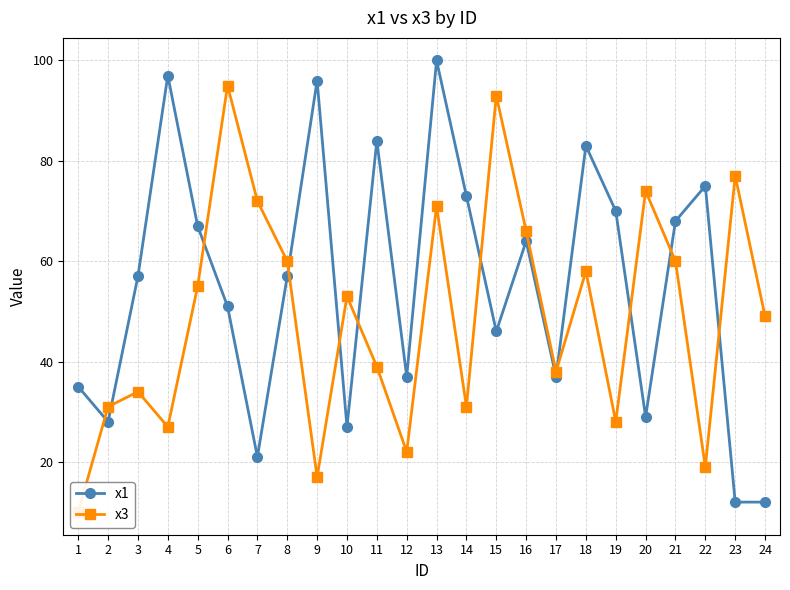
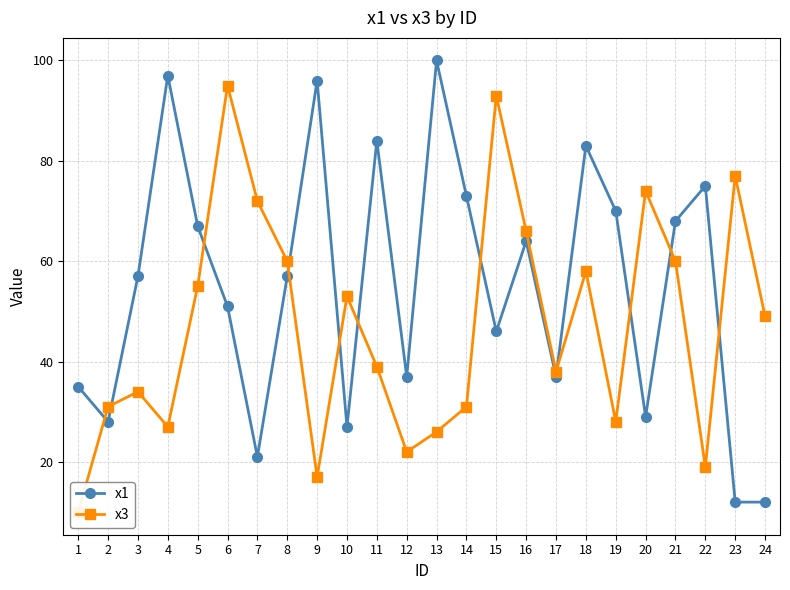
  {
    "x1": {
      "1": 35,
      "2": 28,
      "3": 57,
      "4": 97,
      "5": 67,
      "6": 51,
      "7": 21,
      "8": 57,
      "9": 96,
      "10": 27,
      "11": 84,
      "12": 37,
      "13": 100,
      "14": 73,
      "15": 46,
      "16": 64,
      "17": 37,
      "18": 83,
      "19": 70,
      "20": 29,
      "21": 68,
      "22": 75,
      "23": 12,
      "24": 12
    },
    "x3": {
      "2": 31,
      "3": 34,
      "4": 27,
      "5": 55,
      "6": 95,
      "7": 72,
      "8": 60,
      "9": 17,
      "10": 53,
      "11": 39,
      "12": 22,
-     "13": 71,
+     "13": 26,
      "14": 31,
      "15": 93,
      "16": 66,
      "17": 38,
      "18": 58,
      "19": 28,
      "20": 74,
      "21": 60,
      "22": 19,
      "23": 77,
      "24": 49
    }
  }
